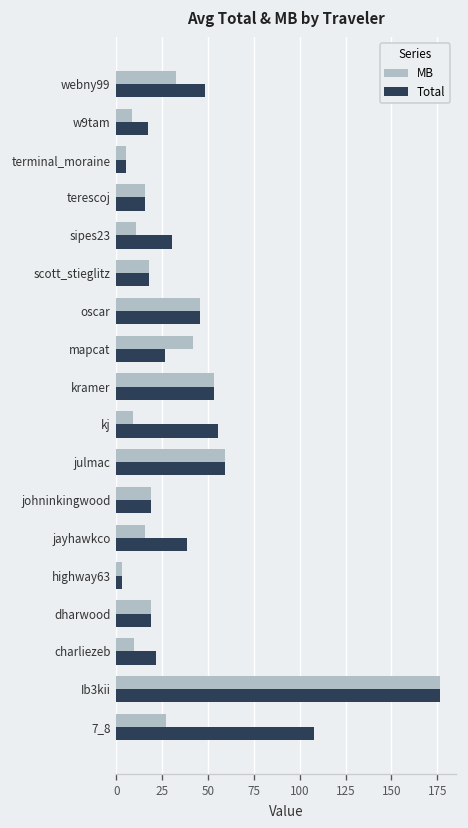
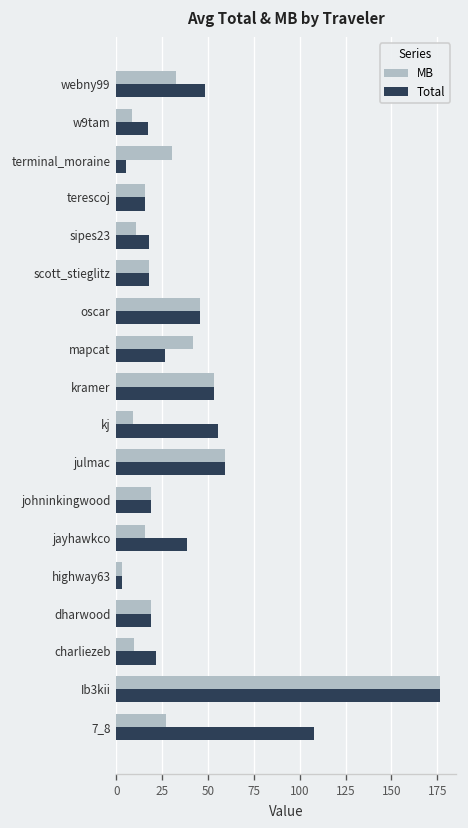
  {
    "MB": {
      "webny99": 32,
      "w9tam": 9,
-     "terminal_moraine": 5,
+     "terminal_moraine": 31,
      "terescoj": 15,
      "sipes23": 11,
      "scott_stieglitz": 18,
      "oscar": 45,
      "mapcat": 42,
      "kramer": 53,
      "kj": 9,
      "julmac": 59,
      "johninkingwood": 19,
      "jayhawkco": 15,
      "highway63": 3,
      "dharwood": 19,
      "charliezeb": 10,
      "Ib3kii": 176,
      "7_8": 27
    },
    "Total": {
      "webny99": 49,
      "w9tam": 17,
      "terminal_moraine": 5,
      "terescoj": 15,
-     "sipes23": 31,
+     "sipes23": 18,
      "scott_stieglitz": 18,
      "oscar": 45,
      "mapcat": 26,
      "kramer": 53,
      "kj": 55,
      "julmac": 59,
      "johninkingwood": 19,
      "jayhawkco": 39,
      "highway63": 3,
      "dharwood": 19,
      "charliezeb": 21,
      "Ib3kii": 176,
      "7_8": 108
    }
  }
